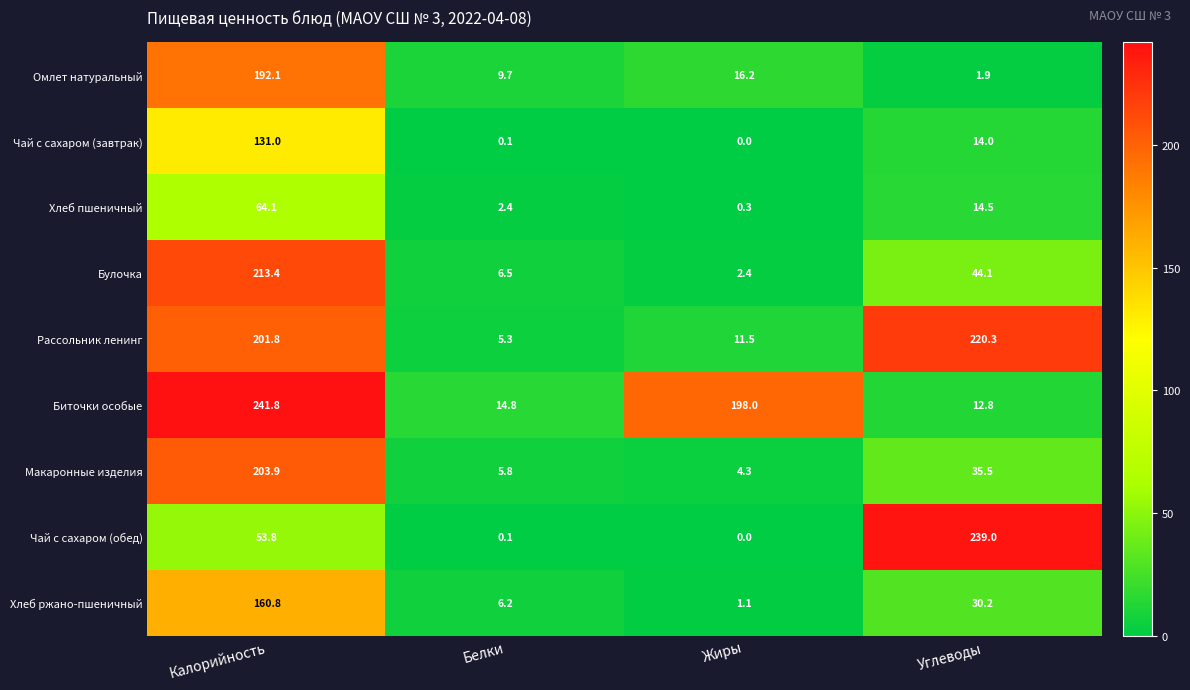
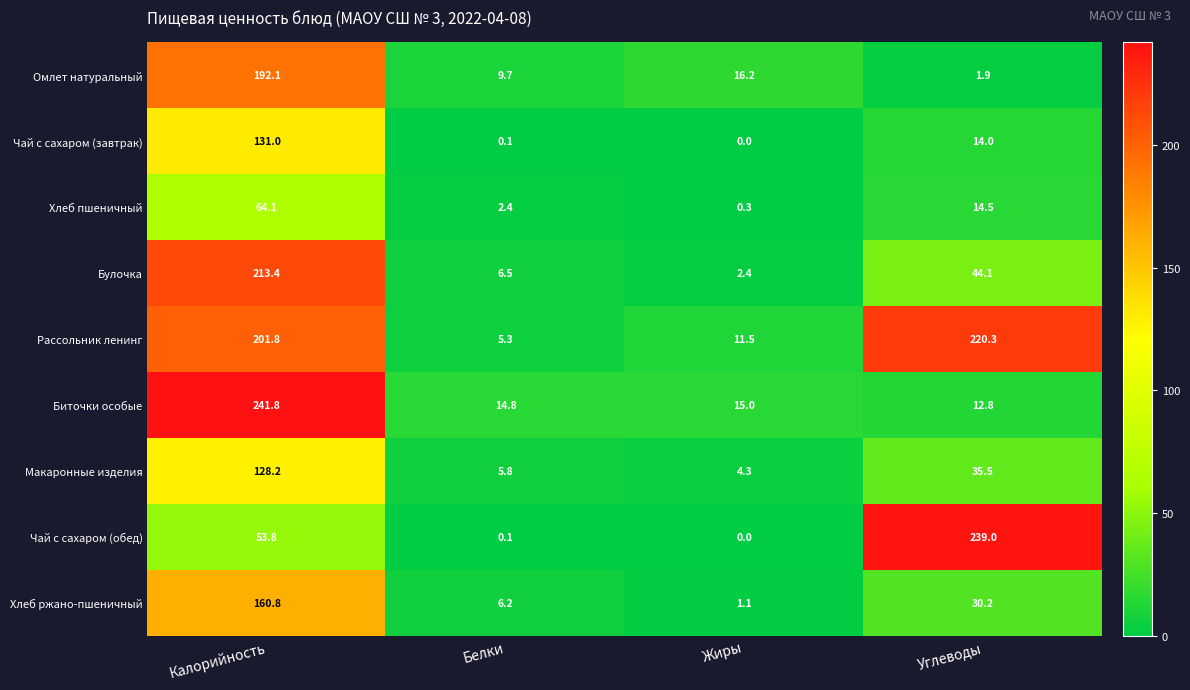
  {
    "Омлет натуральный": {
      "Калорийность": 192.1,
      "Белки": 9.7,
      "Жиры": 16.2,
      "Углеводы": 1.9
    },
    "Чай с сахаром (завтрак)": {
      "Калорийность": 131.0,
      "Белки": 0.1,
      "Жиры": 0.0,
      "Углеводы": 14.0
    },
    "Хлеб пшеничный": {
      "Калорийность": 64.1,
      "Белки": 2.4,
      "Жиры": 0.3,
      "Углеводы": 14.5
    },
    "Булочка": {
      "Калорийность": 213.4,
      "Белки": 6.5,
      "Жиры": 2.4,
      "Углеводы": 44.1
    },
    "Рассольник ленинг": {
      "Калорийность": 201.8,
      "Белки": 5.3,
      "Жиры": 11.5,
      "Углеводы": 220.3
    },
    "Биточки особые": {
      "Калорийность": 241.8,
      "Белки": 14.8,
-     "Жиры": 198.0,
+     "Жиры": 15.0,
      "Углеводы": 12.8
    },
    "Макаронные изделия": {
-     "Калорийность": 203.9,
+     "Калорийность": 128.2,
      "Белки": 5.8,
      "Жиры": 4.3,
      "Углеводы": 35.5
    },
    "Чай с сахаром (обед)": {
      "Калорийность": 53.8,
      "Белки": 0.1,
      "Жиры": 0.0,
      "Углеводы": 239.0
    },
    "Хлеб ржано-пшеничный": {
      "Калорийность": 160.8,
      "Белки": 6.2,
      "Жиры": 1.1,
      "Углеводы": 30.2
    }
  }
